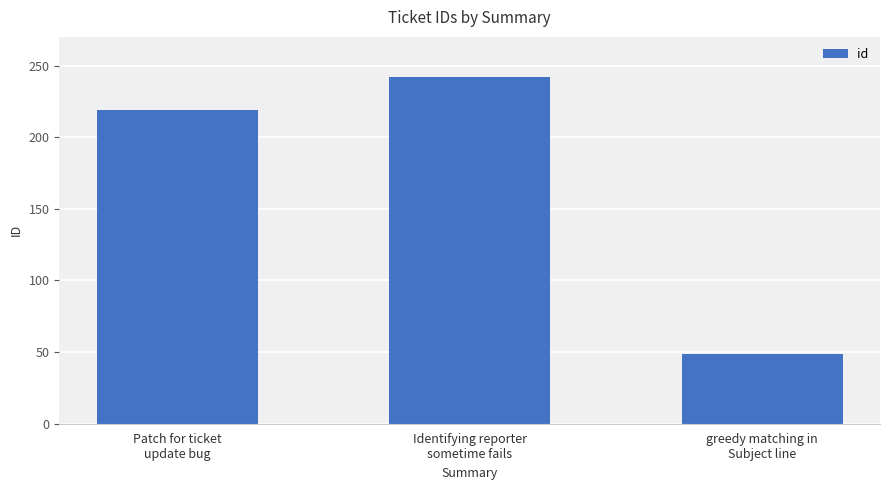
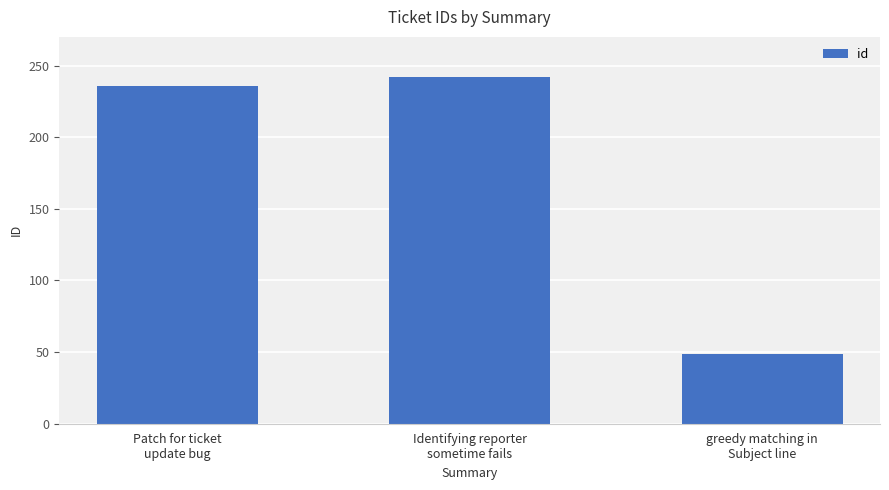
  {
-   "Patch for ticket update bug": 219,
+   "Patch for ticket update bug": 236,
    "Identifying reporter sometime fails": 242,
    "greedy matching in Subject line": 49
  }
